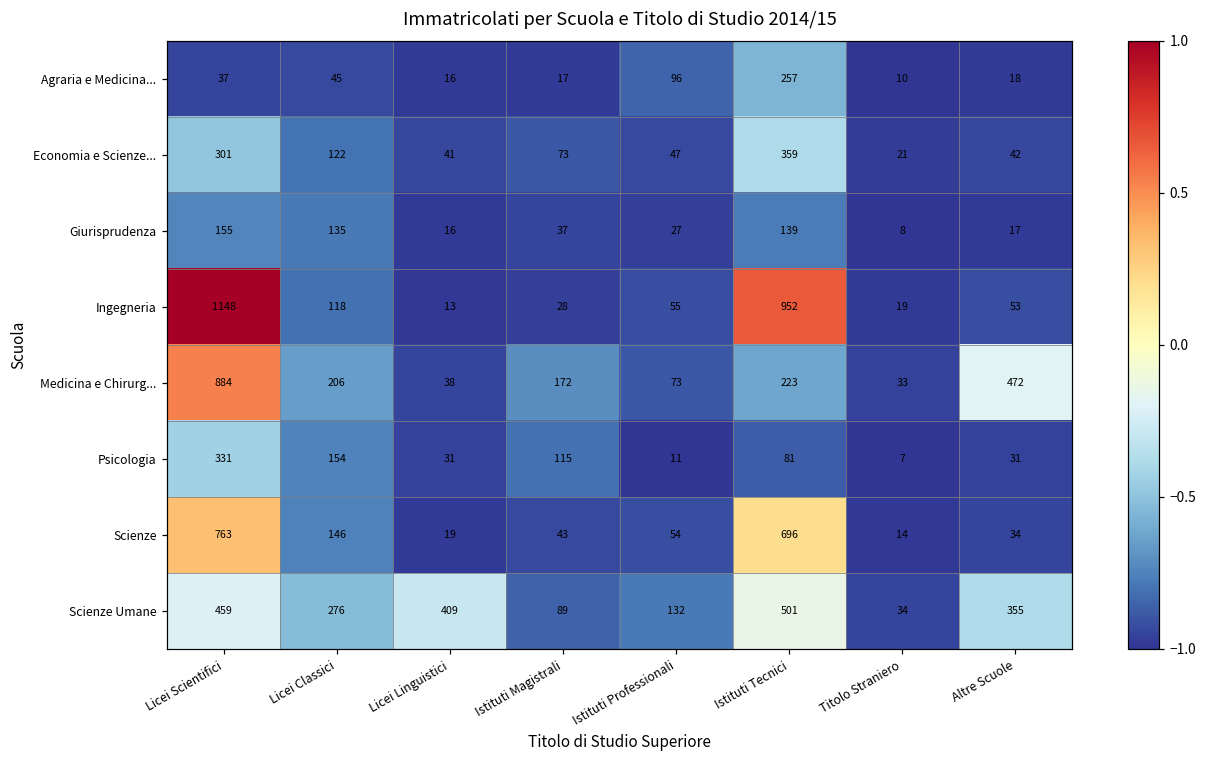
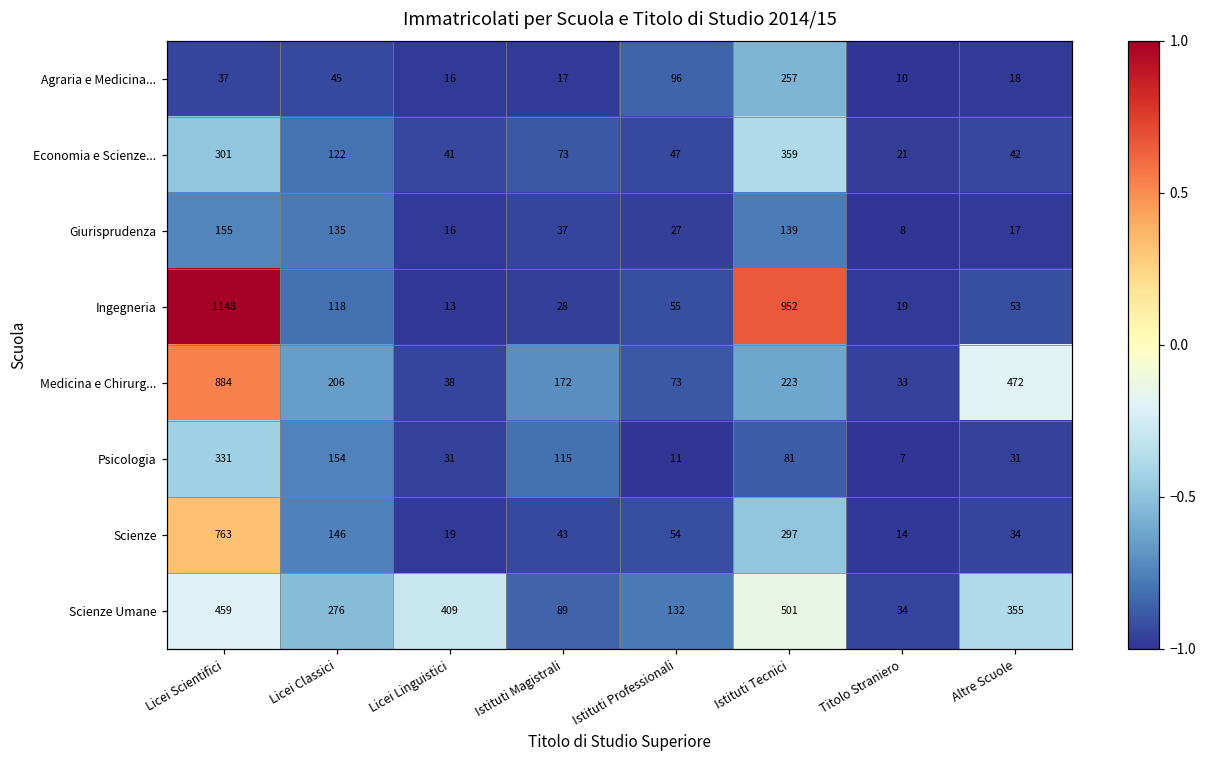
  {
    "Agraria e Medicina...": {
      "Licei Scientifici": 37,
      "Licei Classici": 45,
      "Licei Linguistici": 16,
      "Istituti Magistrali": 17,
      "Istituti Professionali": 96,
      "Istituti Tecnici": 257,
      "Titolo Straniero": 10,
      "Altre Scuole": 18
    },
    "Economia e Scienze...": {
      "Licei Scientifici": 301,
      "Licei Classici": 122,
      "Licei Linguistici": 41,
      "Istituti Magistrali": 73,
      "Istituti Professionali": 47,
      "Istituti Tecnici": 359,
      "Titolo Straniero": 21,
      "Altre Scuole": 42
    },
    "Giurisprudenza": {
      "Licei Scientifici": 155,
      "Licei Classici": 135,
      "Licei Linguistici": 16,
      "Istituti Magistrali": 37,
      "Istituti Professionali": 27,
      "Istituti Tecnici": 139,
      "Titolo Straniero": 8,
      "Altre Scuole": 17
    },
    "Ingegneria": {
      "Licei Scientifici": 1148,
      "Licei Classici": 118,
      "Licei Linguistici": 13,
      "Istituti Magistrali": 28,
      "Istituti Professionali": 55,
      "Istituti Tecnici": 952,
      "Titolo Straniero": 19,
      "Altre Scuole": 53
    },
    "Medicina e Chirurg...": {
      "Licei Scientifici": 884,
      "Licei Classici": 206,
      "Licei Linguistici": 38,
      "Istituti Magistrali": 172,
      "Istituti Professionali": 73,
      "Istituti Tecnici": 223,
      "Titolo Straniero": 33,
      "Altre Scuole": 472
    },
    "Psicologia": {
      "Licei Scientifici": 331,
      "Licei Classici": 154,
      "Licei Linguistici": 31,
      "Istituti Magistrali": 115,
      "Istituti Professionali": 11,
      "Istituti Tecnici": 81,
      "Titolo Straniero": 7,
      "Altre Scuole": 31
    },
    "Scienze": {
      "Licei Scientifici": 763,
      "Licei Classici": 146,
      "Licei Linguistici": 19,
      "Istituti Magistrali": 43,
      "Istituti Professionali": 54,
-     "Istituti Tecnici": 696,
+     "Istituti Tecnici": 297,
      "Titolo Straniero": 14,
      "Altre Scuole": 34
    },
    "Scienze Umane": {
      "Licei Scientifici": 459,
      "Licei Classici": 276,
      "Licei Linguistici": 409,
      "Istituti Magistrali": 89,
      "Istituti Professionali": 132,
      "Istituti Tecnici": 501,
      "Titolo Straniero": 34,
      "Altre Scuole": 355
    }
  }
